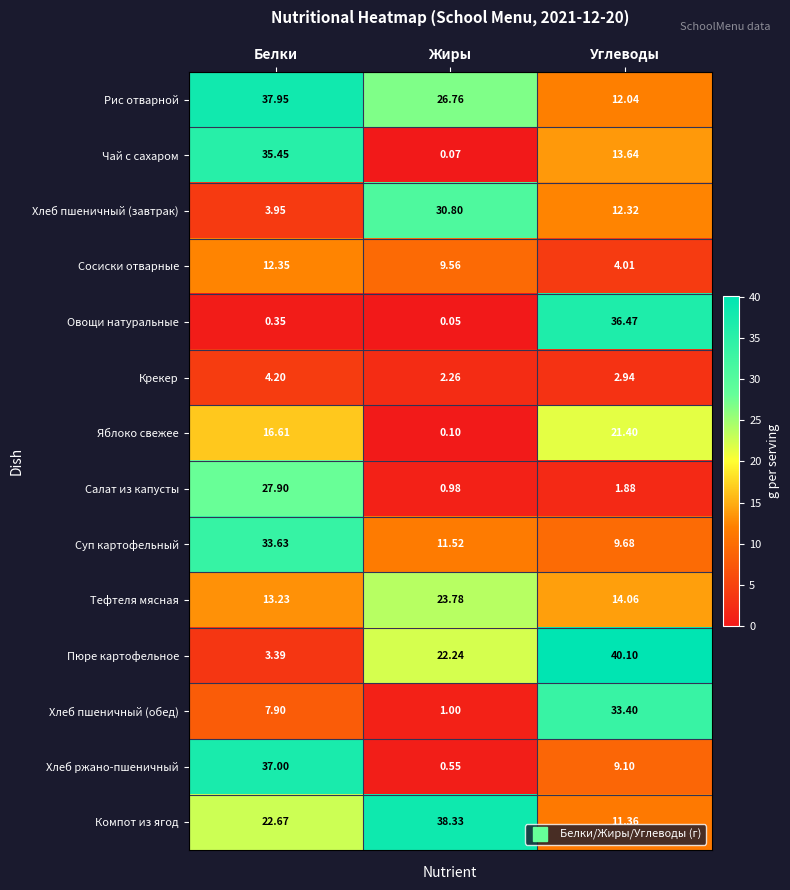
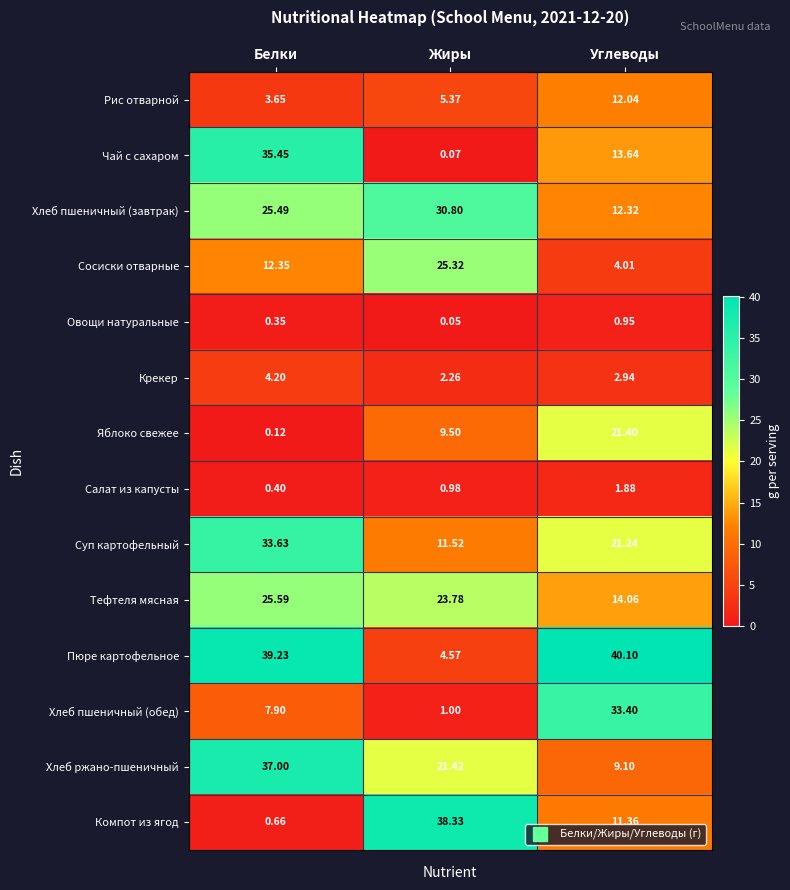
  {
    "Рис отварной": {
-     "Белки": 37.95,
-     "Жиры": 26.76,
+     "Белки": 3.65,
+     "Жиры": 5.37,
      "Углеводы": 12.04
    },
    "Чай с сахаром": {
      "Белки": 35.45,
      "Жиры": 0.07,
      "Углеводы": 13.64
    },
    "Хлеб пшеничный (завтрак)": {
-     "Белки": 3.95,
+     "Белки": 25.49,
      "Жиры": 30.80,
      "Углеводы": 12.32
    },
    "Сосиски отварные": {
      "Белки": 12.35,
-     "Жиры": 9.56,
+     "Жиры": 25.32,
      "Углеводы": 4.01
    },
    "Овощи натуральные": {
      "Белки": 0.35,
      "Жиры": 0.05,
-     "Углеводы": 36.47
+     "Углеводы": 0.95
    },
    "Крекер": {
      "Белки": 4.20,
      "Жиры": 2.26,
      "Углеводы": 2.94
    },
    "Яблоко свежее": {
-     "Белки": 16.61,
-     "Жиры": 0.10,
+     "Белки": 0.12,
+     "Жиры": 9.50,
      "Углеводы": 21.40
    },
    "Салат из капусты": {
-     "Белки": 27.90,
+     "Белки": 0.40,
      "Жиры": 0.98,
      "Углеводы": 1.88
    },
    "Суп картофельный": {
      "Белки": 33.63,
      "Жиры": 11.52,
-     "Углеводы": 9.68
+     "Углеводы": 21.24
    },
    "Тефтеля мясная": {
-     "Белки": 13.23,
+     "Белки": 25.59,
      "Жиры": 23.78,
      "Углеводы": 14.06
    },
    "Пюре картофельное": {
-     "Белки": 3.39,
-     "Жиры": 22.24,
+     "Белки": 39.23,
+     "Жиры": 4.57,
      "Углеводы": 40.10
    },
    "Хлеб пшеничный (обед)": {
      "Белки": 7.90,
      "Жиры": 1.00,
      "Углеводы": 33.40
    },
    "Хлеб ржано-пшеничный": {
      "Белки": 37.00,
-     "Жиры": 0.55,
+     "Жиры": 21.42,
      "Углеводы": 9.10
    },
    "Компот из ягод": {
-     "Белки": 22.67,
+     "Белки": 0.66,
      "Жиры": 38.33
    }
  }
